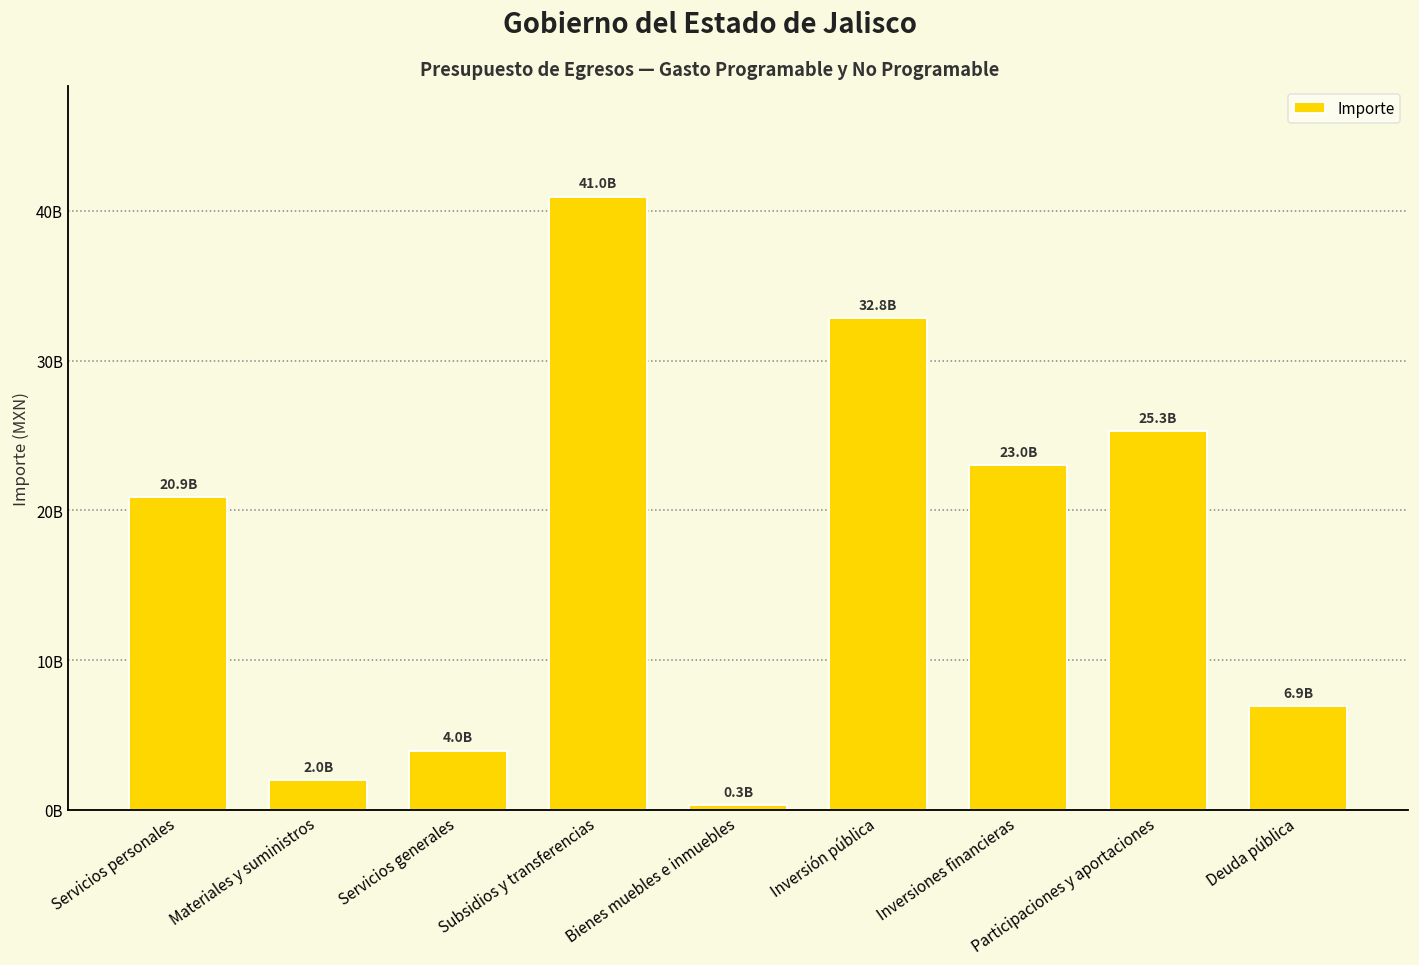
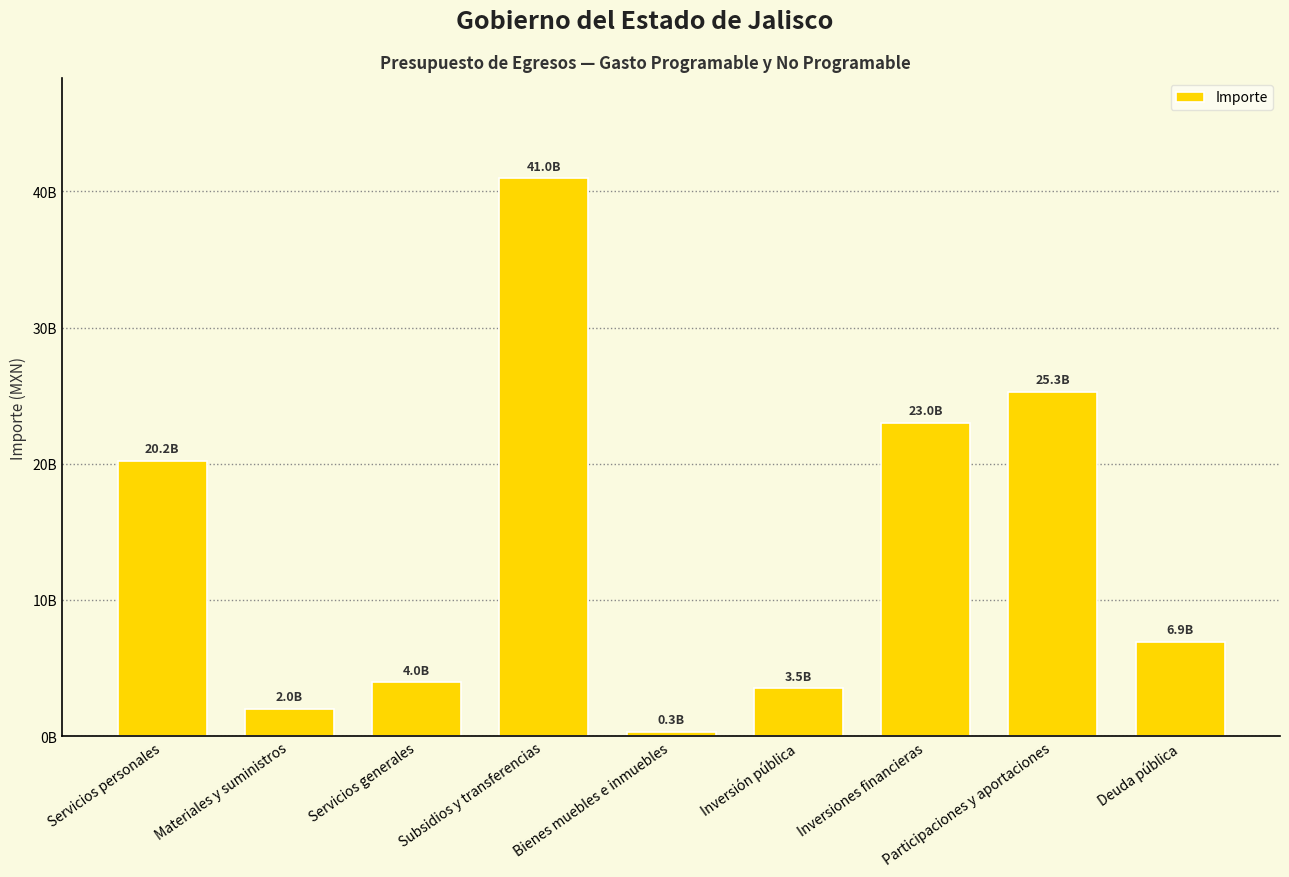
  {
-   "Servicios personales": "20.9B",
+   "Servicios personales": "20.2B",
    "Materiales y suministros": "2.0B",
    "Servicios generales": "4.0B",
    "Subsidios y transferencias": "41.0B",
    "Bienes muebles e inmuebles": "0.3B",
-   "Inversión pública": "32.8B",
+   "Inversión pública": "3.5B",
    "Inversiones financieras": "23.0B",
    "Participaciones y aportaciones": "25.3B",
    "Deuda pública": "6.9B"
  }
